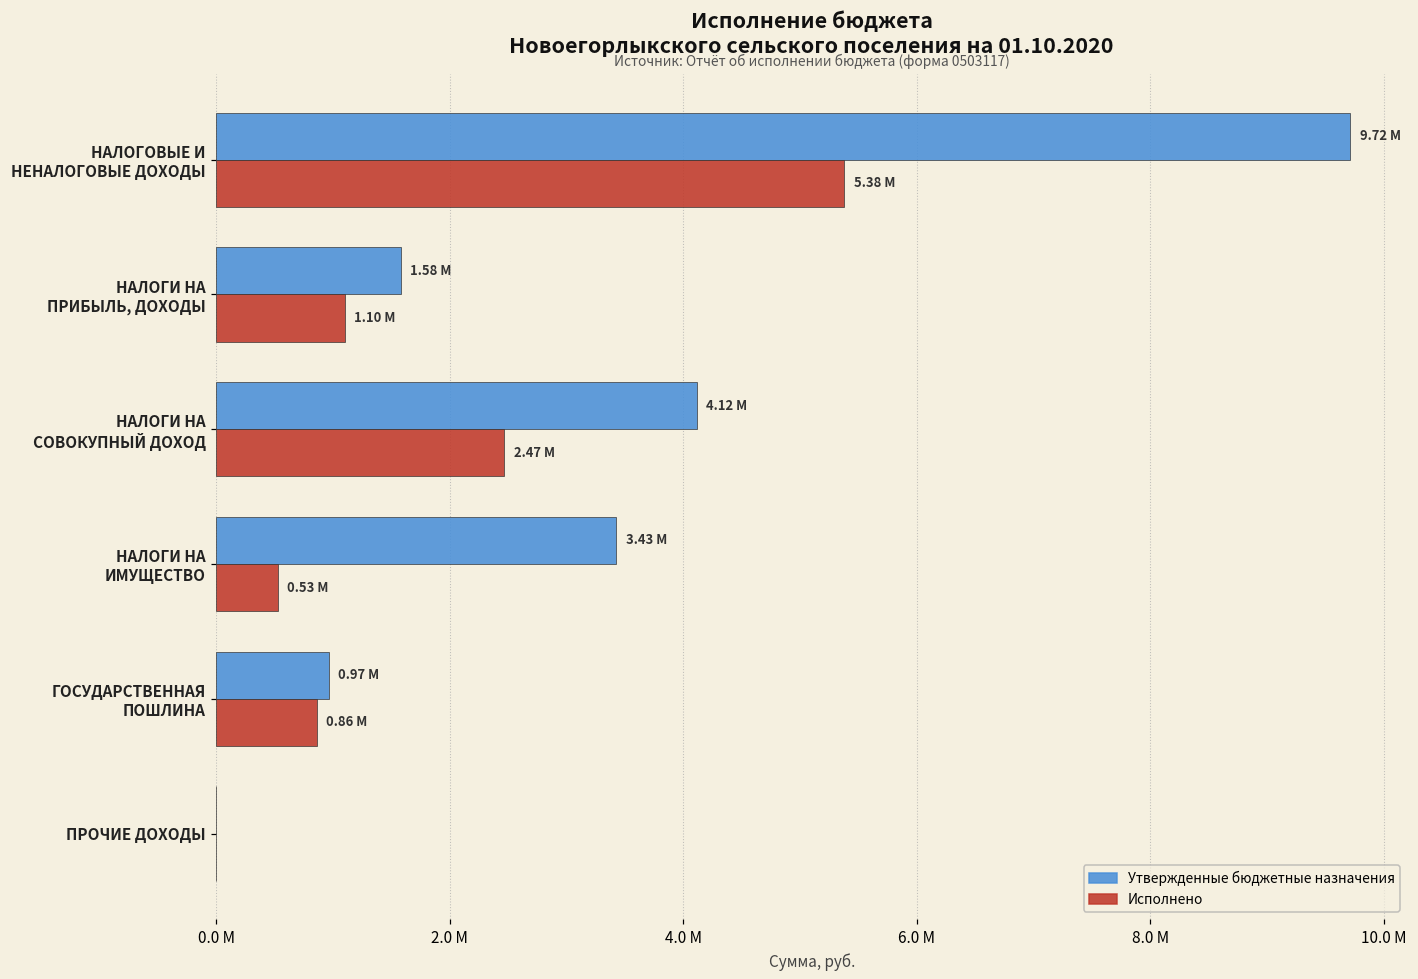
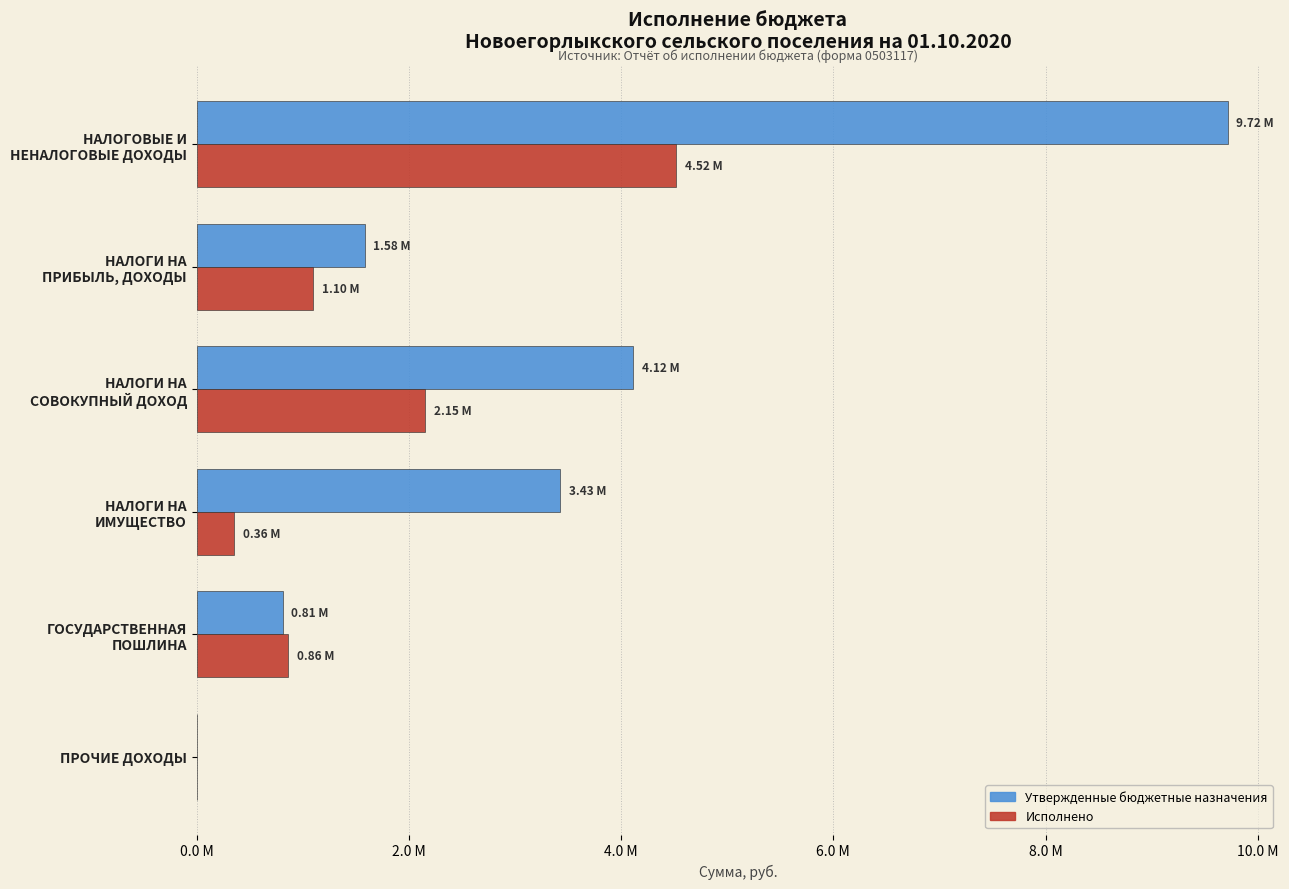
  {
    "Утвержденные бюджетные назначения": {
-     "ГОСУДАРСТВЕННАЯ ПОШЛИНА": 0.97
+     "ГОСУДАРСТВЕННАЯ ПОШЛИНА": 0.81
    },
    "Исполнено": {
-     "НАЛОГОВЫЕ И НЕНАЛОГОВЫЕ ДОХОДЫ": 5.38,
-     "НАЛОГИ НА СОВОКУПНЫЙ ДОХОД": 2.47,
-     "НАЛОГИ НА ИМУЩЕСТВО": 0.53
+     "НАЛОГОВЫЕ И НЕНАЛОГОВЫЕ ДОХОДЫ": 4.52,
+     "НАЛОГИ НА СОВОКУПНЫЙ ДОХОД": 2.15,
+     "НАЛОГИ НА ИМУЩЕСТВО": 0.36
    }
  }
